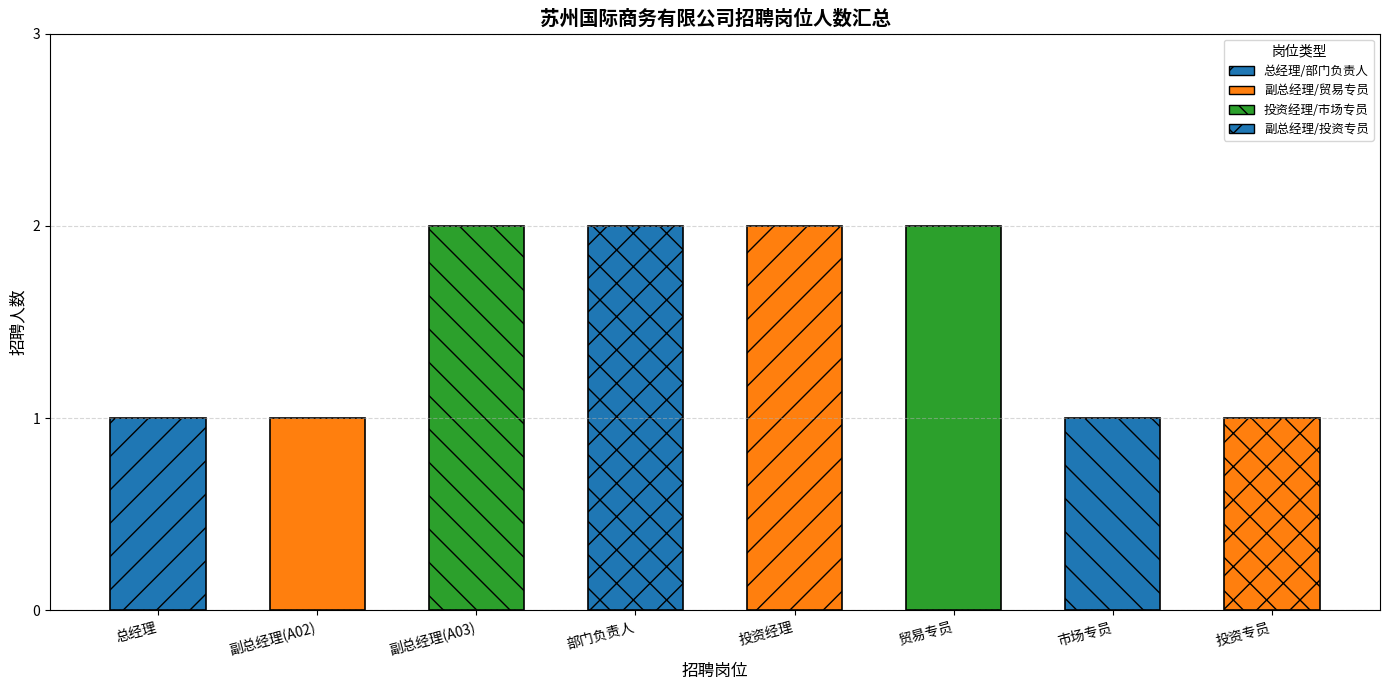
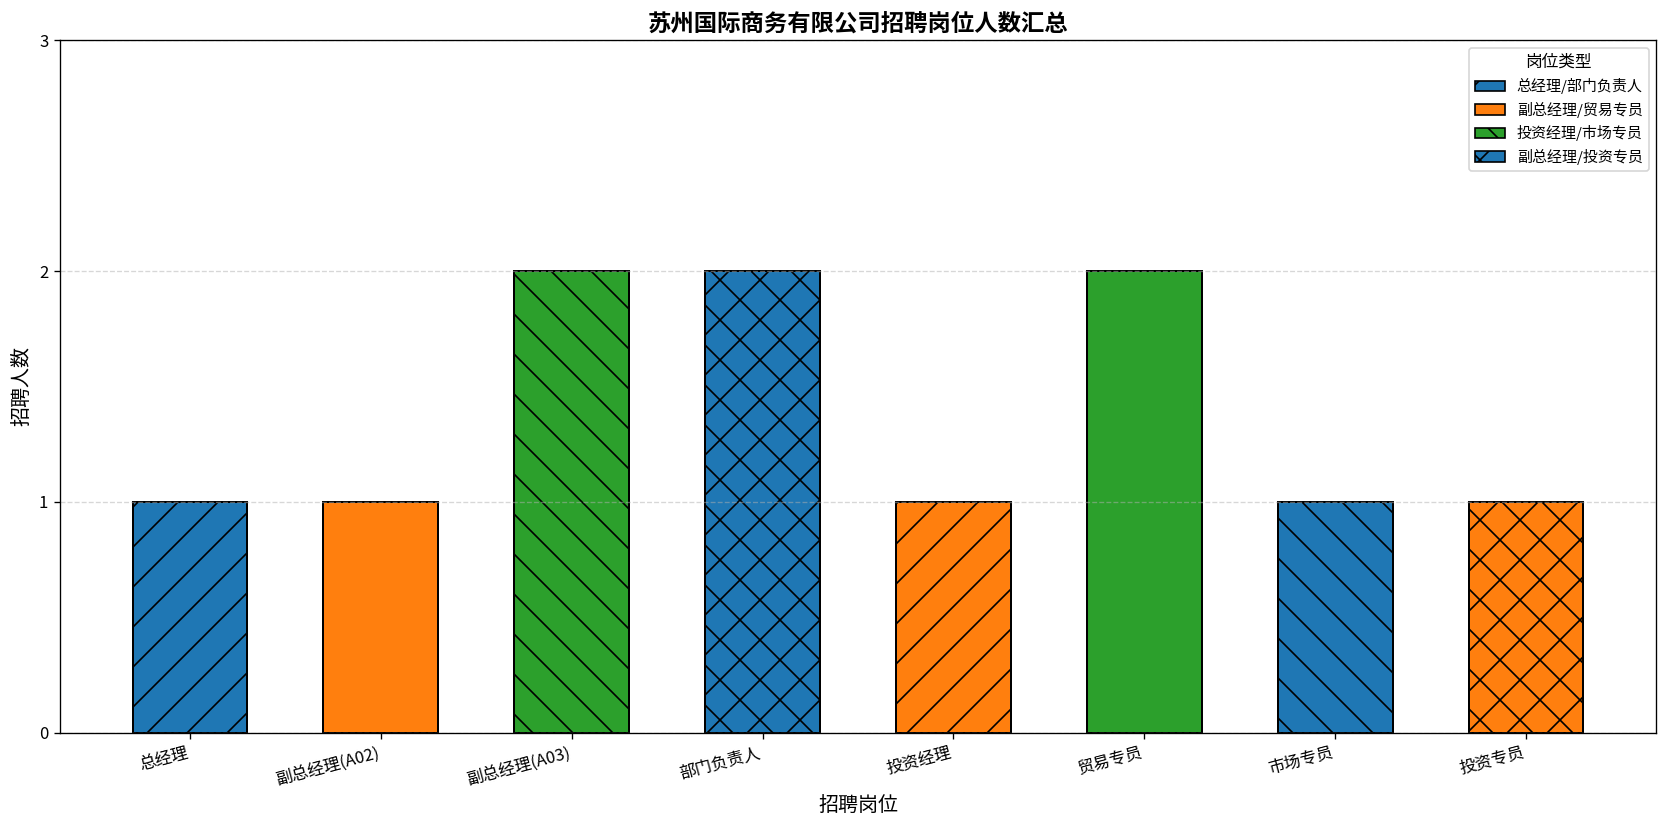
  {
    "总经理": 1,
    "副总经理(A02)": 1,
    "副总经理(A03)": 2,
    "部门负责人": 2,
-   "投资经理": 2,
+   "投资经理": 1,
    "贸易专员": 2,
    "市场专员": 1,
    "投资专员": 1
  }
